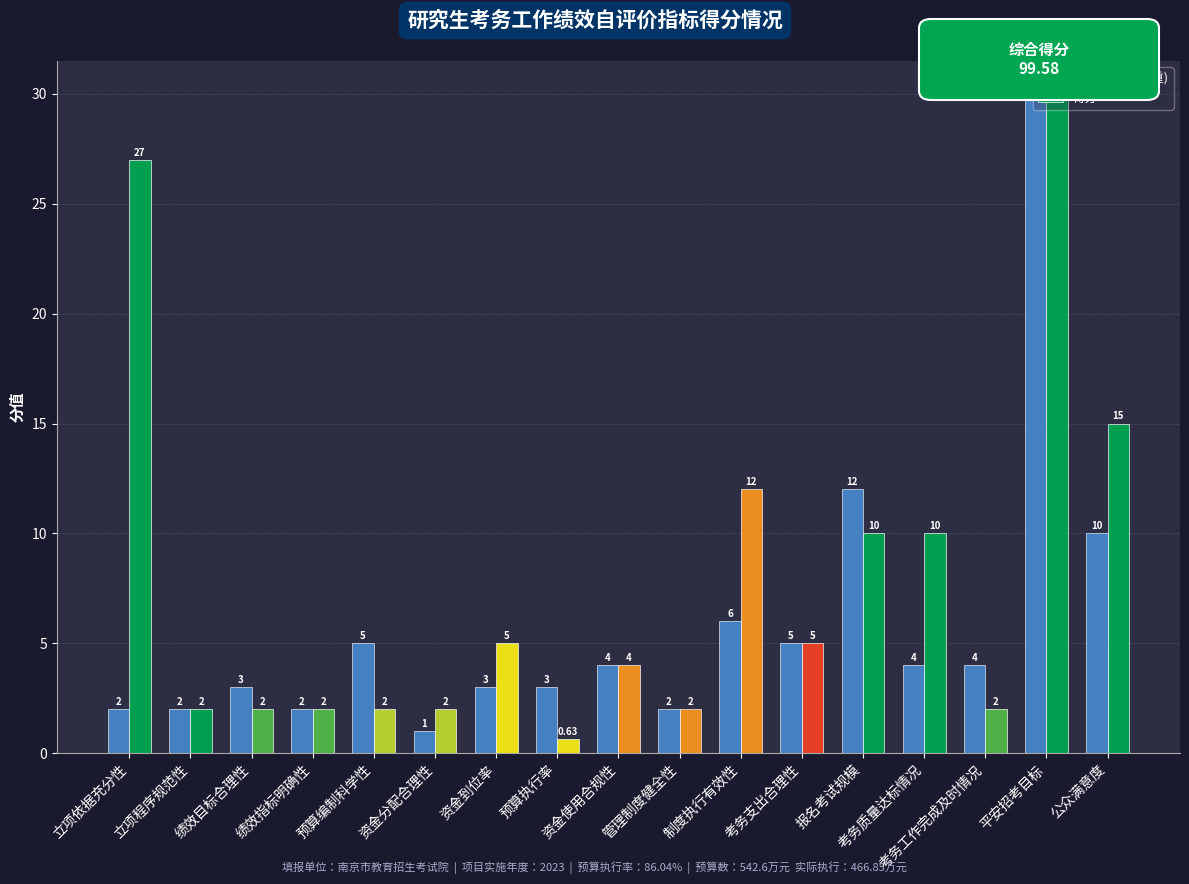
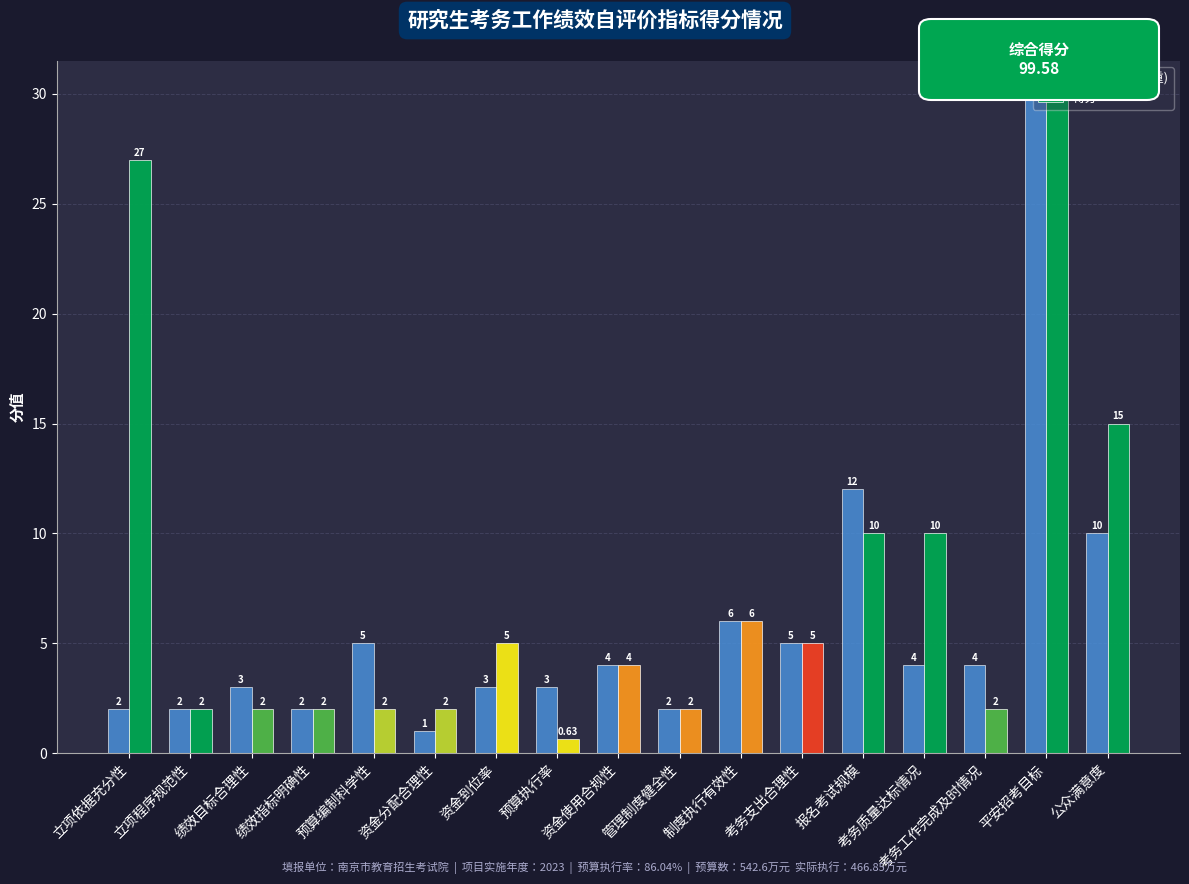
  {
    "年初指标值(权重)": {
      "立项依据充分性": 2,
      "立项程序规范性": 2,
      "绩效目标合理性": 3,
      "绩效指标明确性": 2,
      "预算编制科学性": 5,
      "资金分配合理性": 1,
      "资金到位率": 3,
      "预算执行率": 3,
      "资金使用合规性": 4,
      "管理制度健全性": 2,
      "制度执行有效性": 6,
      "考务支出合理性": 5,
      "报名考试规模": 12,
      "考务质量达标情况": 4,
      "考务工作完成及时情况": 4,
      "公众满意度": 10
    },
    "得分": {
      "立项依据充分性": 27,
      "立项程序规范性": 2,
      "绩效目标合理性": 2,
      "绩效指标明确性": 2,
      "预算编制科学性": 2,
      "资金分配合理性": 2,
      "资金到位率": 5,
      "预算执行率": 0.63,
      "资金使用合规性": 4,
      "管理制度健全性": 2,
-     "制度执行有效性": 12,
+     "制度执行有效性": 6,
      "考务支出合理性": 5,
      "报名考试规模": 10,
      "考务质量达标情况": 10,
      "考务工作完成及时情况": 2,
      "公众满意度": 15
    }
  }
